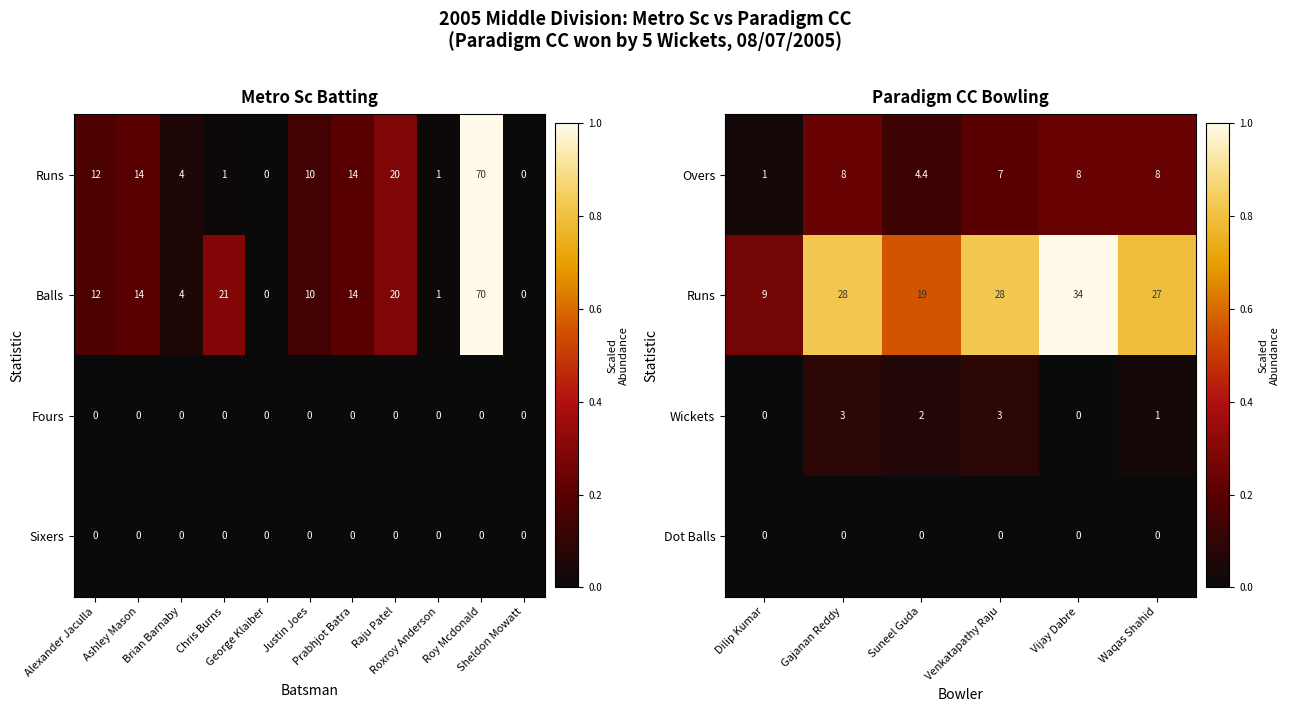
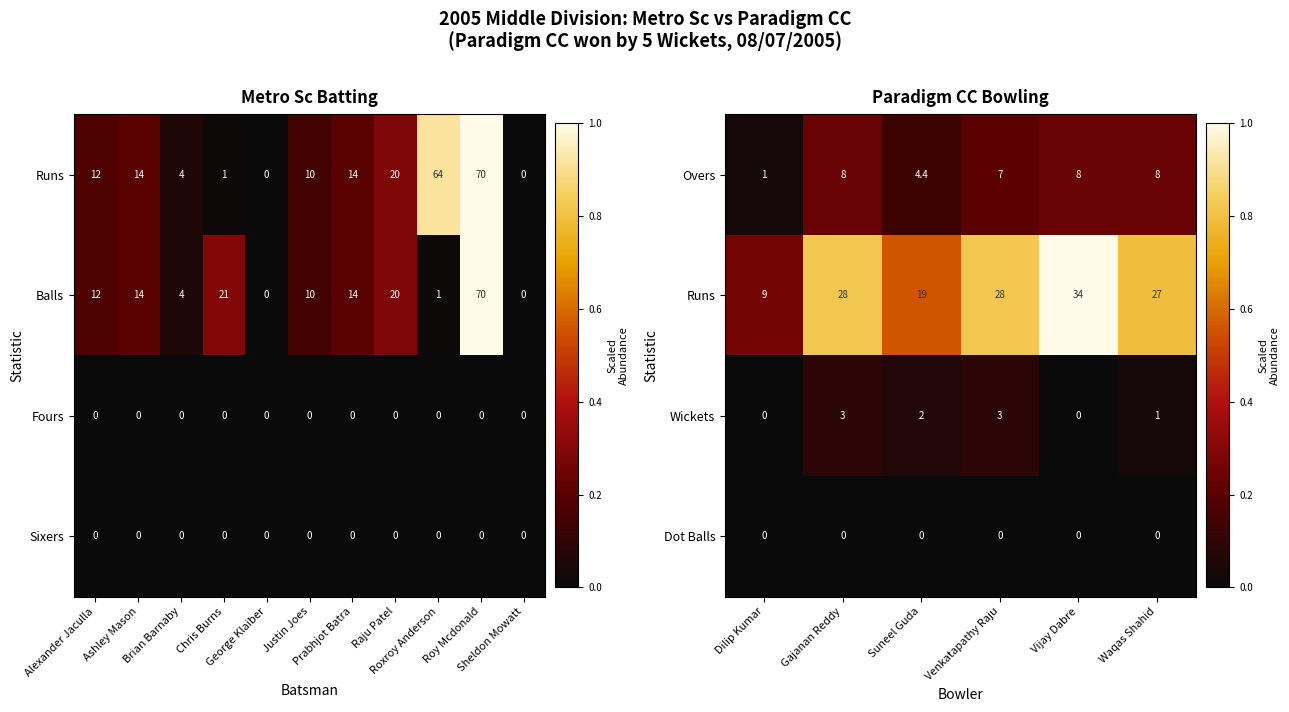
  {
    "Metro Sc Batting": {
      "Runs": {
        "Alexander Jaculla": 12,
        "Ashley Mason": 14,
        "Brian Barnaby": 4,
        "Chris Burns": 1,
        "George Klaiber": 0,
        "Justin Joes": 10,
        "Prabhjot Batra": 14,
        "Raju Patel": 20,
-       "Roxroy Anderson": 1,
+       "Roxroy Anderson": 64,
        "Roy Mcdonald": 70,
        "Sheldon Mowatt": 0
      },
      "Balls": {
        "Alexander Jaculla": 12,
        "Ashley Mason": 14,
        "Brian Barnaby": 4,
        "Chris Burns": 21,
        "George Klaiber": 0,
        "Justin Joes": 10,
        "Prabhjot Batra": 14,
        "Raju Patel": 20,
        "Roxroy Anderson": 1,
        "Roy Mcdonald": 70,
        "Sheldon Mowatt": 0
      },
      "Fours": {
        "Alexander Jaculla": 0,
        "Ashley Mason": 0,
        "Brian Barnaby": 0,
        "Chris Burns": 0,
        "George Klaiber": 0,
        "Justin Joes": 0,
        "Prabhjot Batra": 0,
        "Raju Patel": 0,
        "Roxroy Anderson": 0,
        "Roy Mcdonald": 0,
        "Sheldon Mowatt": 0
      },
      "Sixers": {
        "Alexander Jaculla": 0,
        "Ashley Mason": 0,
        "Brian Barnaby": 0,
        "Chris Burns": 0,
        "George Klaiber": 0,
        "Justin Joes": 0,
        "Prabhjot Batra": 0,
        "Raju Patel": 0,
        "Roxroy Anderson": 0,
        "Roy Mcdonald": 0,
        "Sheldon Mowatt": 0
      }
    },
    "Paradigm CC Bowling": {
      "Overs": {
        "Dilip Kumar": 1,
        "Gajanan Reddy": 8,
        "Suneel Guda": 4.4,
        "Venkatapathy Raju": 7,
        "Vijay Dabre": 8,
        "Waqas Shahid": 8
      },
      "Runs": {
        "Dilip Kumar": 9,
        "Gajanan Reddy": 28,
        "Suneel Guda": 19,
        "Venkatapathy Raju": 28,
        "Vijay Dabre": 34,
        "Waqas Shahid": 27
      },
      "Wickets": {
        "Dilip Kumar": 0,
        "Gajanan Reddy": 3,
        "Suneel Guda": 2,
        "Venkatapathy Raju": 3,
        "Vijay Dabre": 0,
        "Waqas Shahid": 1
      },
      "Dot Balls": {
        "Dilip Kumar": 0,
        "Gajanan Reddy": 0,
        "Suneel Guda": 0,
        "Venkatapathy Raju": 0,
        "Vijay Dabre": 0,
        "Waqas Shahid": 0
      }
    }
  }
